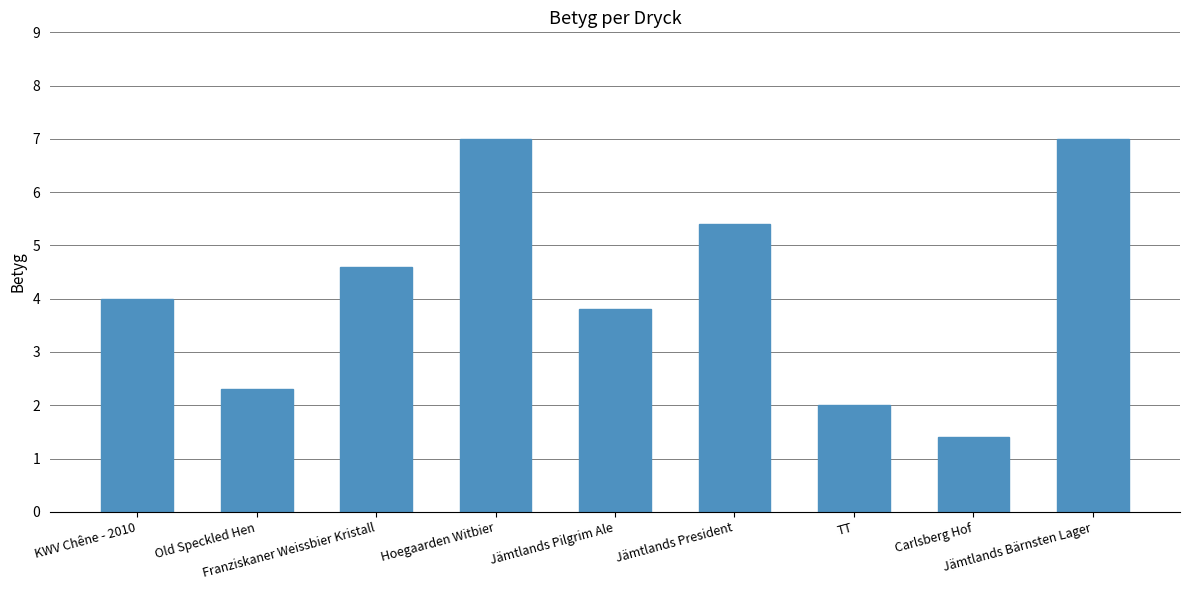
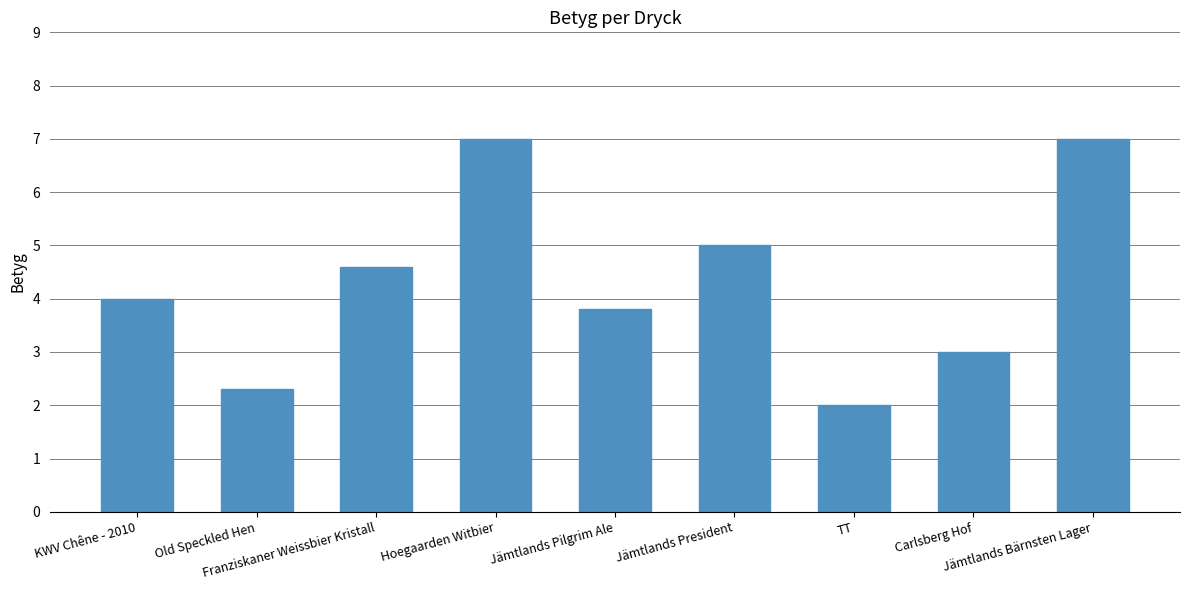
  {
    "KWV Chêne - 2010": 4.0,
    "Old Speckled Hen": 2.3,
    "Franziskaner Weissbier Kristall": 4.6,
    "Hoegaarden Witbier": 7.0,
    "Jämtlands Pilgrim Ale": 3.8,
-   "Jämtlands President": 5.4,
+   "Jämtlands President": 5.0,
    "TT": 2.0,
-   "Carlsberg Hof": 1.4,
+   "Carlsberg Hof": 3.0,
    "Jämtlands Bärnsten Lager": 7.0
  }
